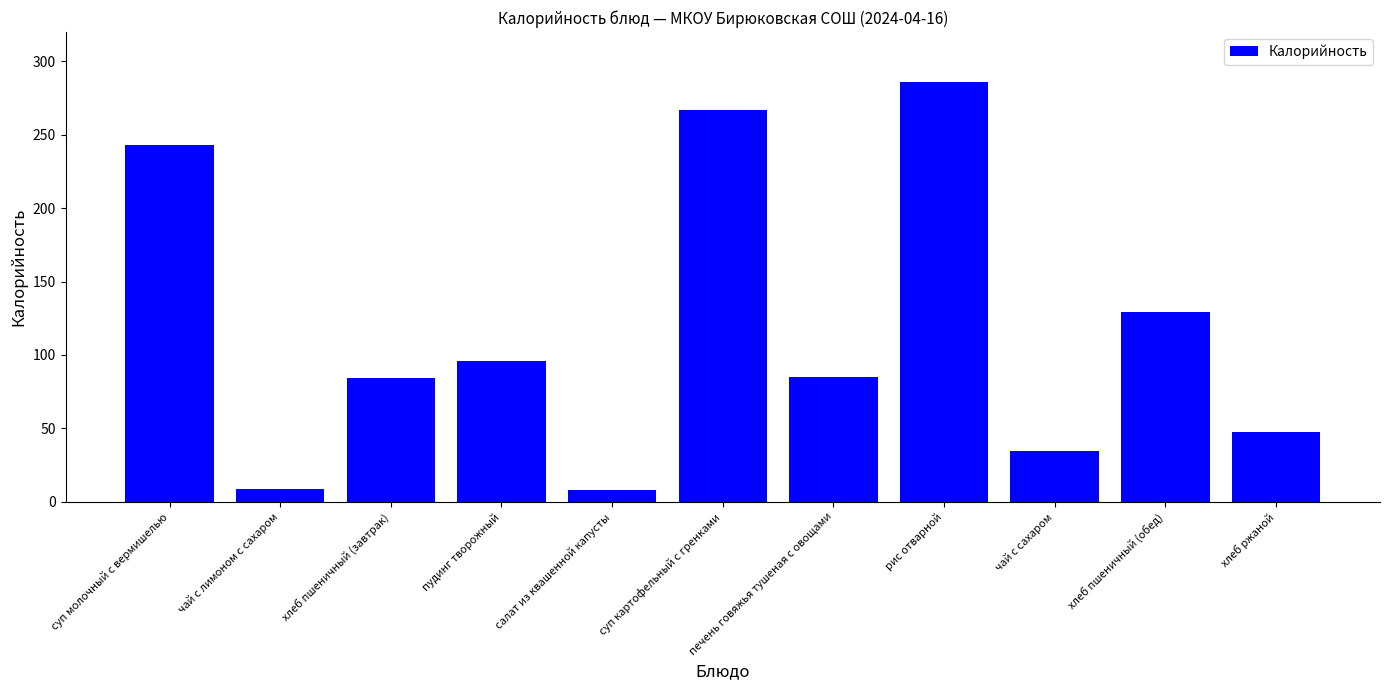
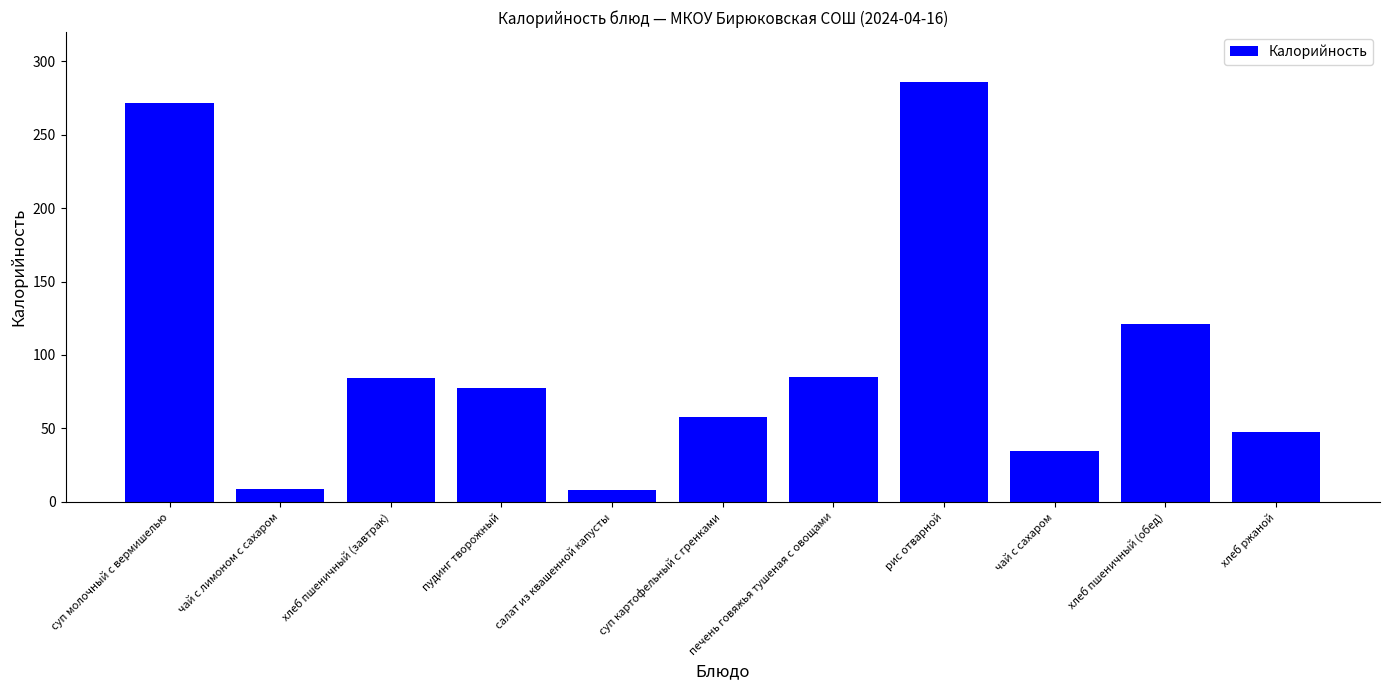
  {
-   "суп молочный с вермишелью": 243,
+   "суп молочный с вермишелью": 272,
    "чай с лимоном с сахаром": 9,
    "хлеб пшеничный (завтрак)": 84,
-   "пудинг творожный": 96,
+   "пудинг творожный": 77,
    "салат из квашенной капусты": 8,
-   "суп картофельный с гренками": 267,
+   "суп картофельный с гренками": 58,
    "печень говяжья тушеная с овощами": 85,
    "рис отварной": 286,
    "чай с сахаром": 35,
-   "хлеб пшеничный (обед)": 130,
+   "хлеб пшеничный (обед)": 121,
    "хлеб ржаной": 48
  }
